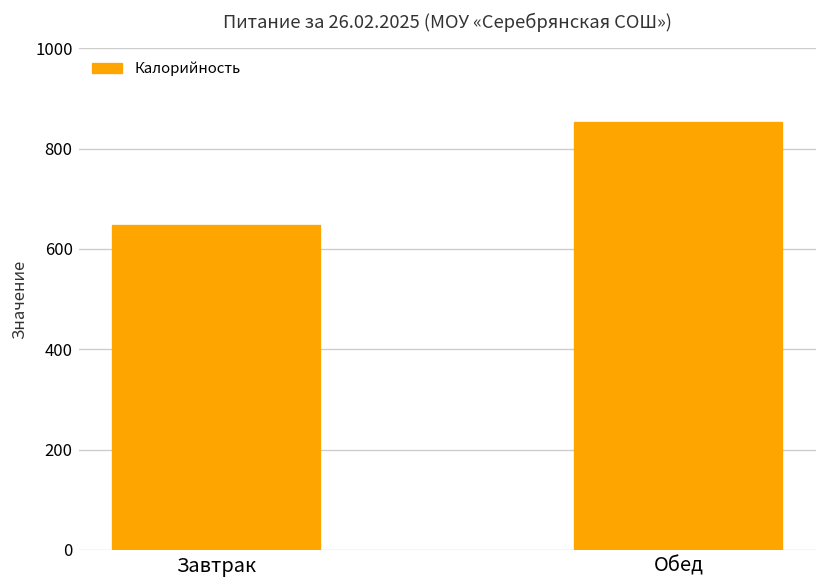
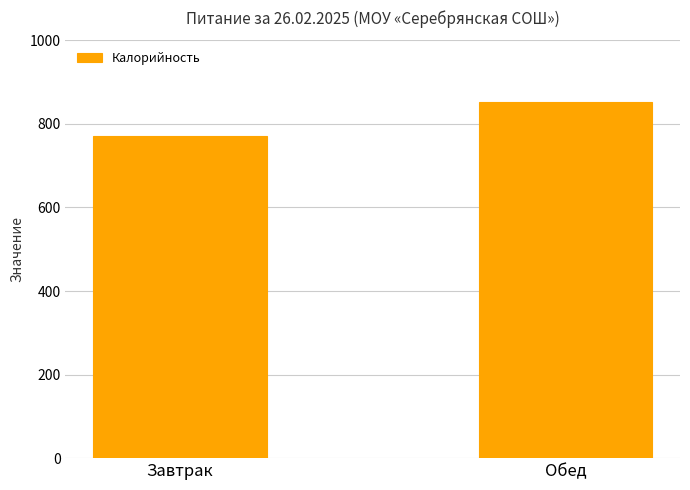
  {
-   "Завтрак": 650,
+   "Завтрак": 770,
    "Обед": 850
  }
